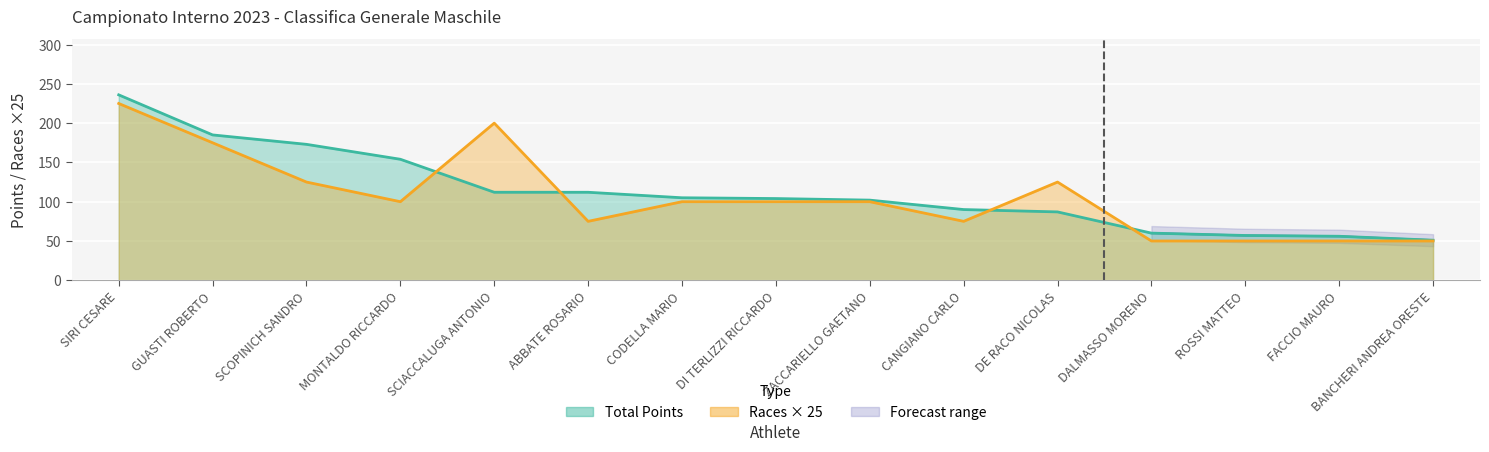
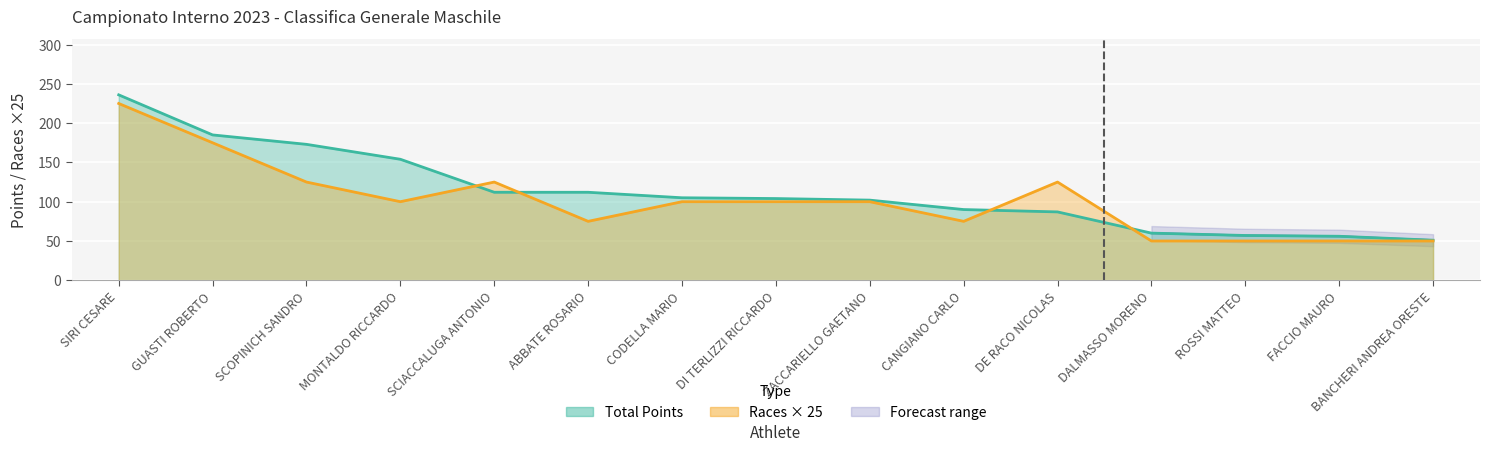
  {
    "Races × 25": {
      "SIRI CESARE": 230,
      "GUASTI ROBERTO": 180,
      "SCOPINICH SANDRO": 130,
      "MONTALDO RICCARDO": 100,
-     "SCIACCALUGA ANTONIO": 200,
+     "SCIACCALUGA ANTONIO": 130,
      "ABBATE ROSARIO": 80,
      "CODELLA MARIO": 100,
      "DI TERLIZZI RICCARDO": 100,
      "CANGIANO CARLO": 80,
      "DE RACO NICOLAS": 130,
      "DALMASSO MORENO": 50,
      "ROSSI MATTEO": 50,
      "FACCIO MAURO": 50
    }
  }
